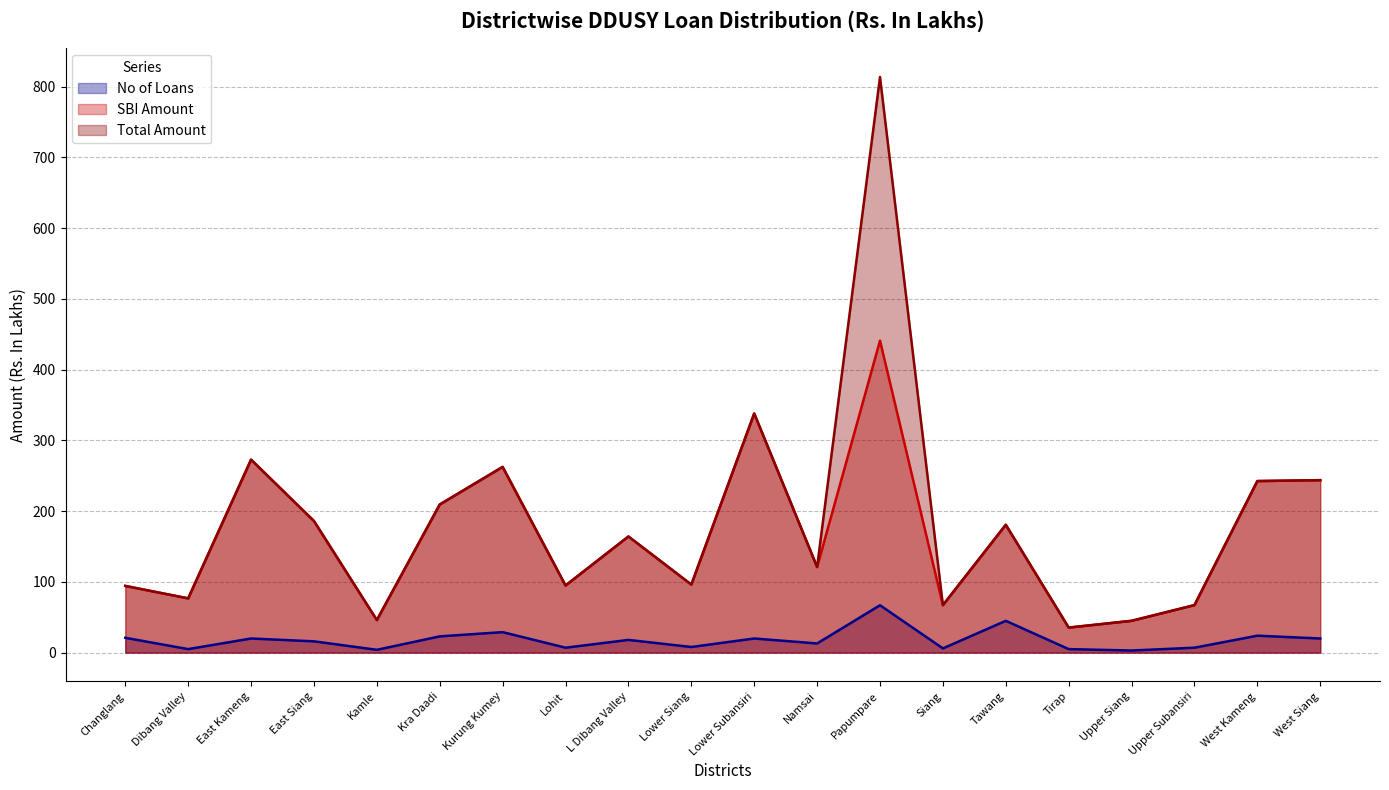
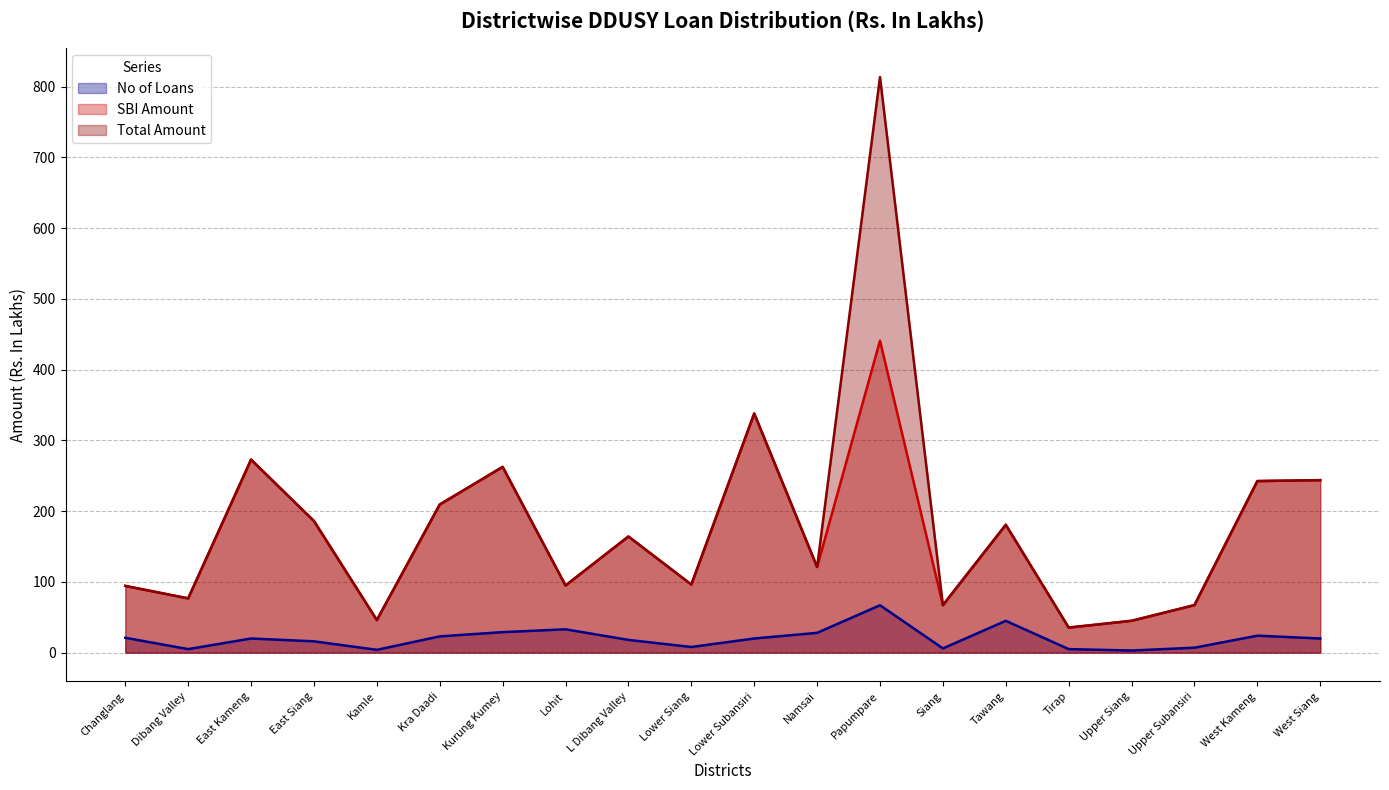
  {
    "No of Loans": {
      "Changlang": 20,
      "Dibang Valley": 10,
      "East Kameng": 20,
      "East Siang": 20,
      "Kamle": 0,
      "Kra Daadi": 20,
      "Kurung Kumey": 30,
-     "Lohit": 10,
+     "Lohit": 30,
      "L Dibang Valley": 20,
      "Lower Siang": 10,
      "Lower Subansiri": 20,
-     "Namsai": 10,
+     "Namsai": 30,
      "Papumpare": 70,
      "Siang": 10,
      "Tawang": 50,
      "Tirap": 10,
      "Upper Siang": 0,
      "Upper Subansiri": 10,
      "West Kameng": 20,
      "West Siang": 20
    }
  }
